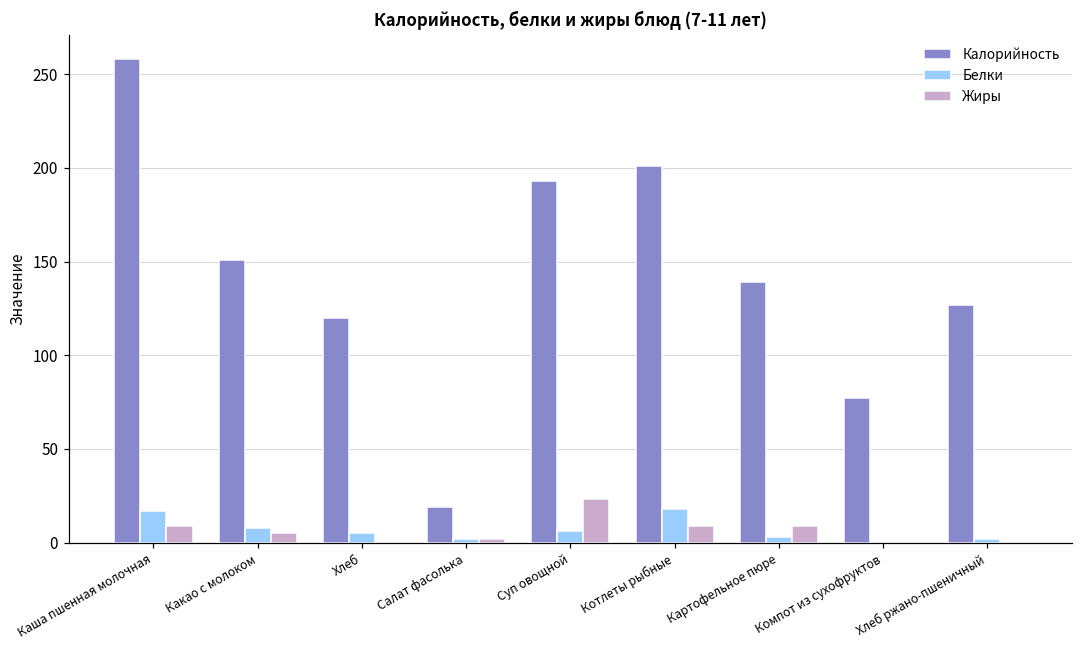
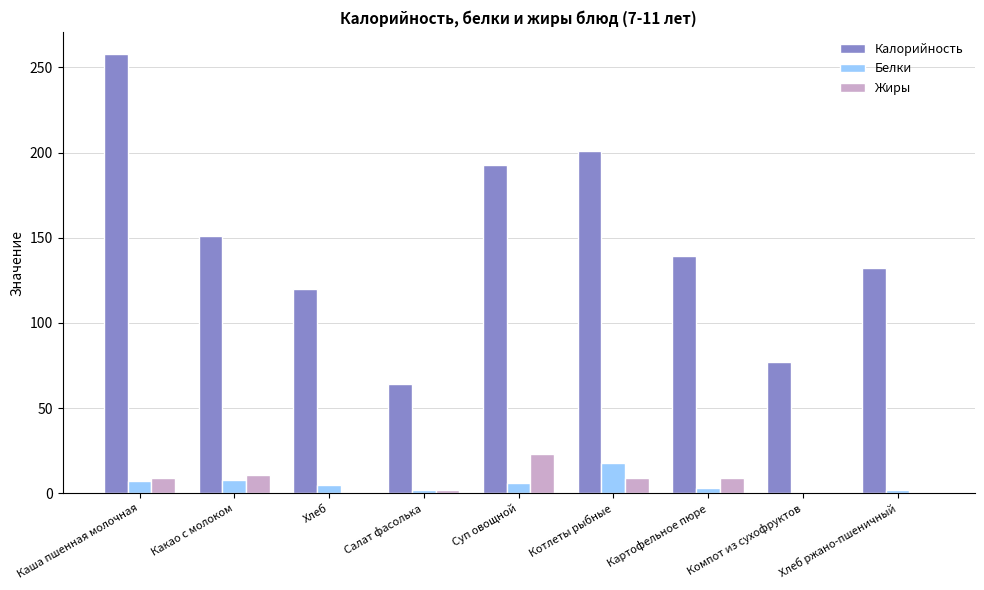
  {
    "Калорийность": {
      "Каша пшенная молочная": 258,
      "Какао с молоком": 151,
      "Хлеб": 120,
-     "Салат фасолька": 19,
+     "Салат фасолька": 64,
      "Суп овощной": 193,
      "Котлеты рыбные": 201,
      "Картофельное пюре": 139,
      "Компот из сухофруктов": 77,
-     "Хлеб ржано-пшеничный": 127
+     "Хлеб ржано-пшеничный": 132
    },
    "Белки": {
-     "Каша пшенная молочная": 17,
+     "Каша пшенная молочная": 7,
      "Какао с молоком": 8,
      "Хлеб": 5,
      "Салат фасолька": 2,
      "Суп овощной": 6,
      "Котлеты рыбные": 18,
      "Картофельное пюре": 3,
      "Компот из сухофруктов": 0,
      "Хлеб ржано-пшеничный": 2
    },
    "Жиры": {
      "Каша пшенная молочная": 9,
-     "Какао с молоком": 5,
+     "Какао с молоком": 11,
      "Хлеб": 0,
      "Салат фасолька": 2,
      "Суп овощной": 23,
      "Котлеты рыбные": 9,
      "Картофельное пюре": 9,
      "Компот из сухофруктов": 0,
      "Хлеб ржано-пшеничный": 0
    }
  }
